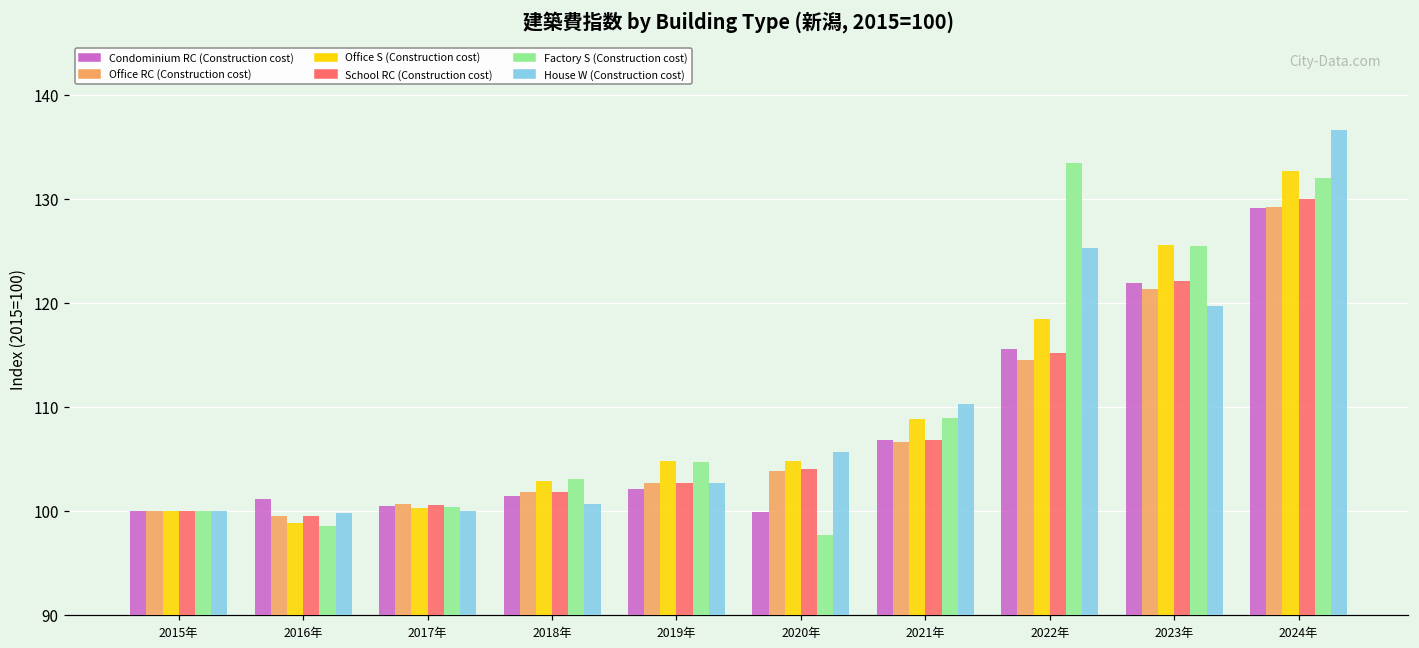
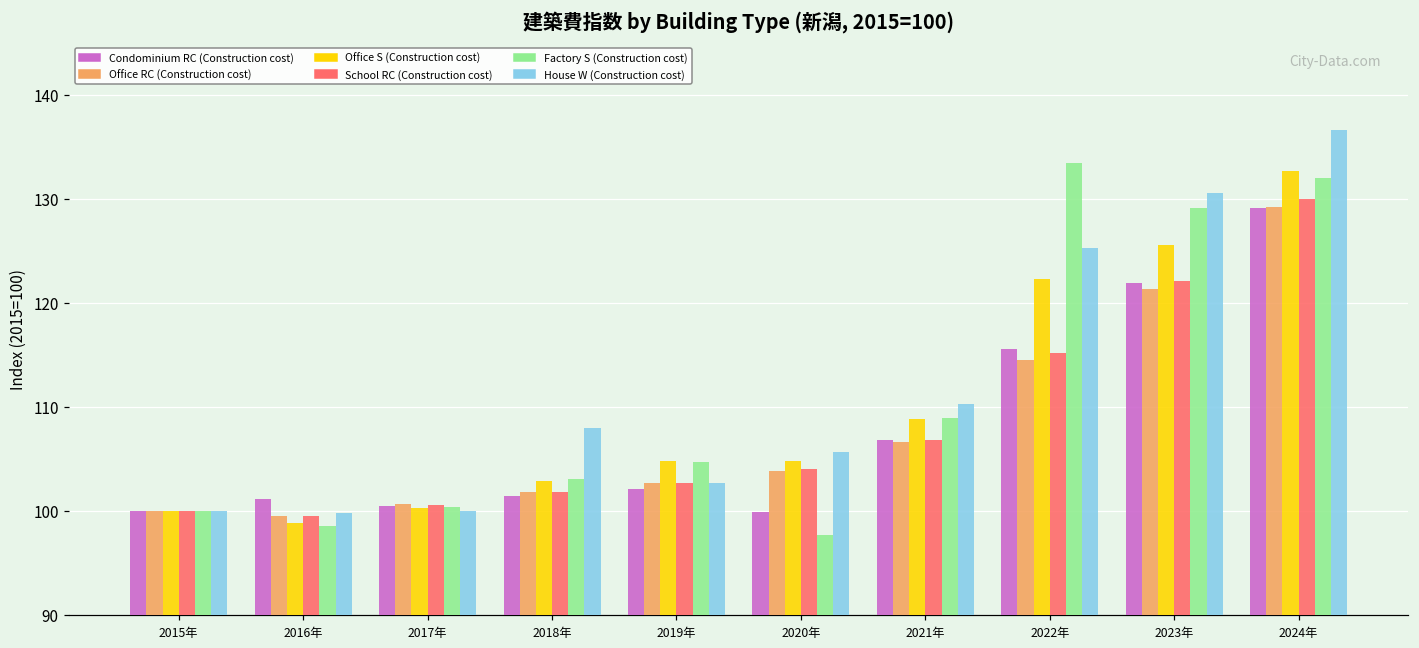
  {
    "Condominium RC (Construction cost)": {
      "2015年": 100,
      "2016年": 101,
      "2017年": 101,
      "2018年": 101,
      "2019年": 102,
      "2020年": 100,
      "2021年": 107,
      "2022年": 116,
      "2023年": 122,
      "2024年": 129
    },
    "Office S (Construction cost)": {
      "2015年": 100,
      "2016年": 99,
      "2017年": 100,
      "2018年": 103,
      "2019年": 105,
      "2020年": 105,
      "2021年": 109,
-     "2022年": 118,
+     "2022年": 122,
      "2023年": 126,
      "2024年": 133
    },
    "Factory S (Construction cost)": {
      "2015年": 100,
      "2016年": 99,
      "2017年": 100,
      "2018年": 103,
      "2019年": 105,
      "2020年": 98,
      "2021年": 109,
      "2022年": 133,
-     "2023年": 126,
+     "2023年": 129,
      "2024年": 132
    },
    "House W (Construction cost)": {
      "2015年": 100,
      "2016年": 100,
      "2017年": 100,
-     "2018年": 101,
+     "2018年": 108,
      "2019年": 103,
      "2020年": 106,
      "2021年": 110,
      "2022年": 125,
-     "2023年": 120,
+     "2023年": 131,
      "2024年": 137
    }
  }
